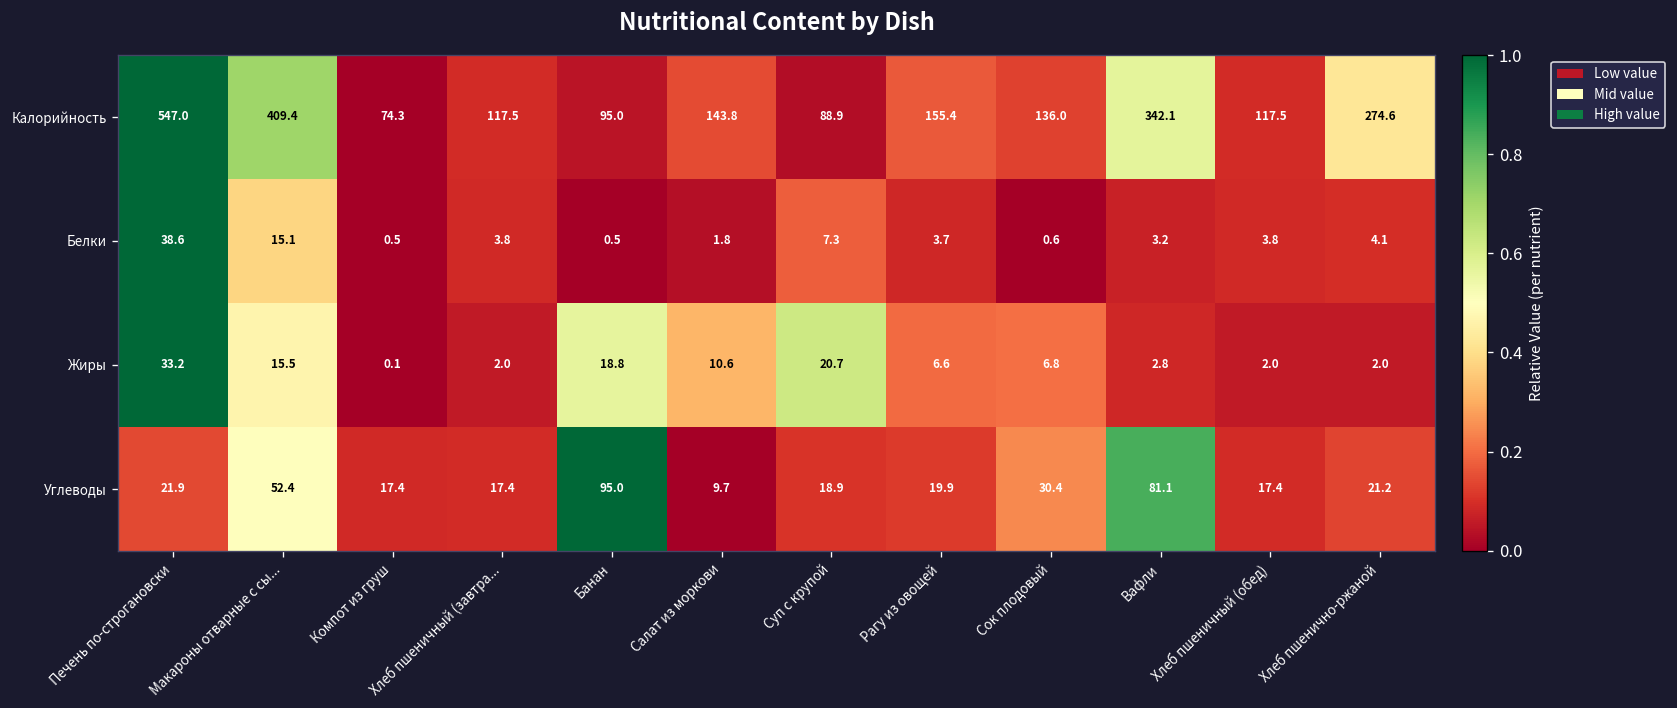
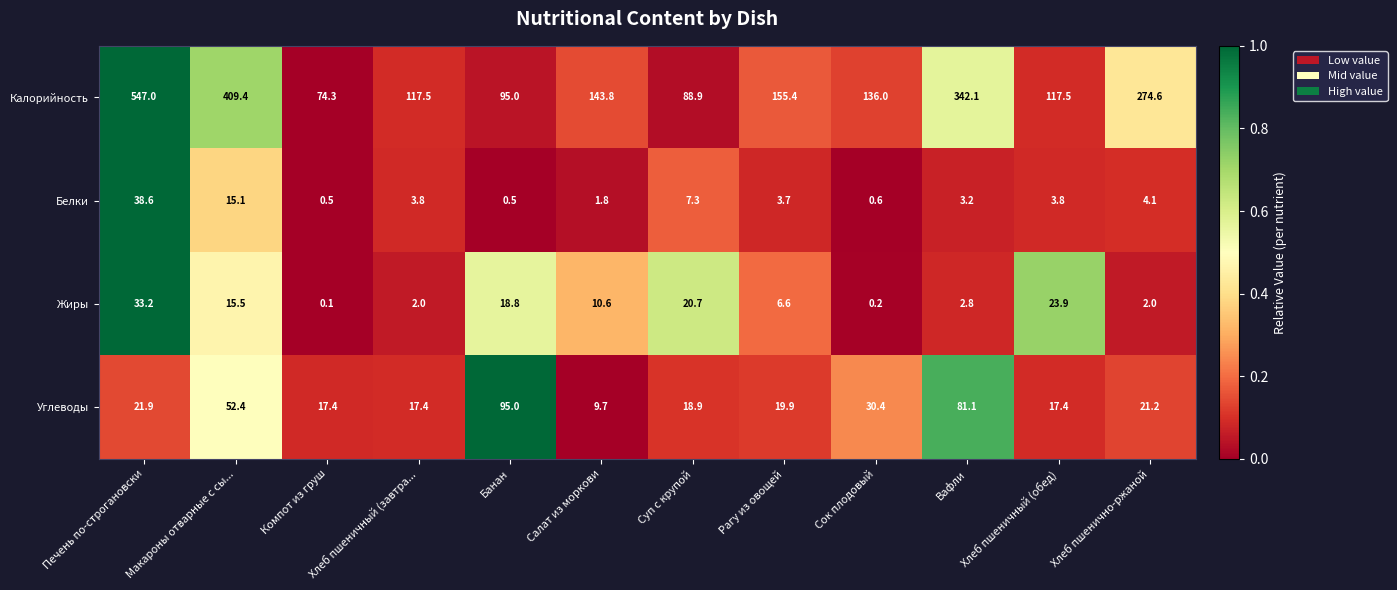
  {
    "Калорийность": {
      "Печень по-строгановски": 547.0,
      "Макароны отварные с сы...": 409.4,
      "Компот из груш": 74.3,
      "Хлеб пшеничный (завтра...": 117.5,
      "Банан": 95.0,
      "Салат из моркови": 143.8,
      "Суп с крупой": 88.9,
      "Рагу из овощей": 155.4,
      "Сок плодовый": 136.0,
      "Вафли": 342.1,
      "Хлеб пшеничный (обед)": 117.5,
      "Хлеб пшенично-ржаной": 274.6
    },
    "Белки": {
      "Печень по-строгановски": 38.6,
      "Макароны отварные с сы...": 15.1,
      "Компот из груш": 0.5,
      "Хлеб пшеничный (завтра...": 3.8,
      "Банан": 0.5,
      "Салат из моркови": 1.8,
      "Суп с крупой": 7.3,
      "Рагу из овощей": 3.7,
      "Сок плодовый": 0.6,
      "Вафли": 3.2,
      "Хлеб пшеничный (обед)": 3.8,
      "Хлеб пшенично-ржаной": 4.1
    },
    "Жиры": {
      "Печень по-строгановски": 33.2,
      "Макароны отварные с сы...": 15.5,
      "Компот из груш": 0.1,
      "Хлеб пшеничный (завтра...": 2.0,
      "Банан": 18.8,
      "Салат из моркови": 10.6,
      "Суп с крупой": 20.7,
      "Рагу из овощей": 6.6,
-     "Сок плодовый": 6.8,
+     "Сок плодовый": 0.2,
      "Вафли": 2.8,
-     "Хлеб пшеничный (обед)": 2.0,
+     "Хлеб пшеничный (обед)": 23.9,
      "Хлеб пшенично-ржаной": 2.0
    },
    "Углеводы": {
      "Печень по-строгановски": 21.9,
      "Макароны отварные с сы...": 52.4,
      "Компот из груш": 17.4,
      "Хлеб пшеничный (завтра...": 17.4,
      "Банан": 95.0,
      "Салат из моркови": 9.7,
      "Суп с крупой": 18.9,
      "Рагу из овощей": 19.9,
      "Сок плодовый": 30.4,
      "Вафли": 81.1,
      "Хлеб пшеничный (обед)": 17.4,
      "Хлеб пшенично-ржаной": 21.2
    }
  }
